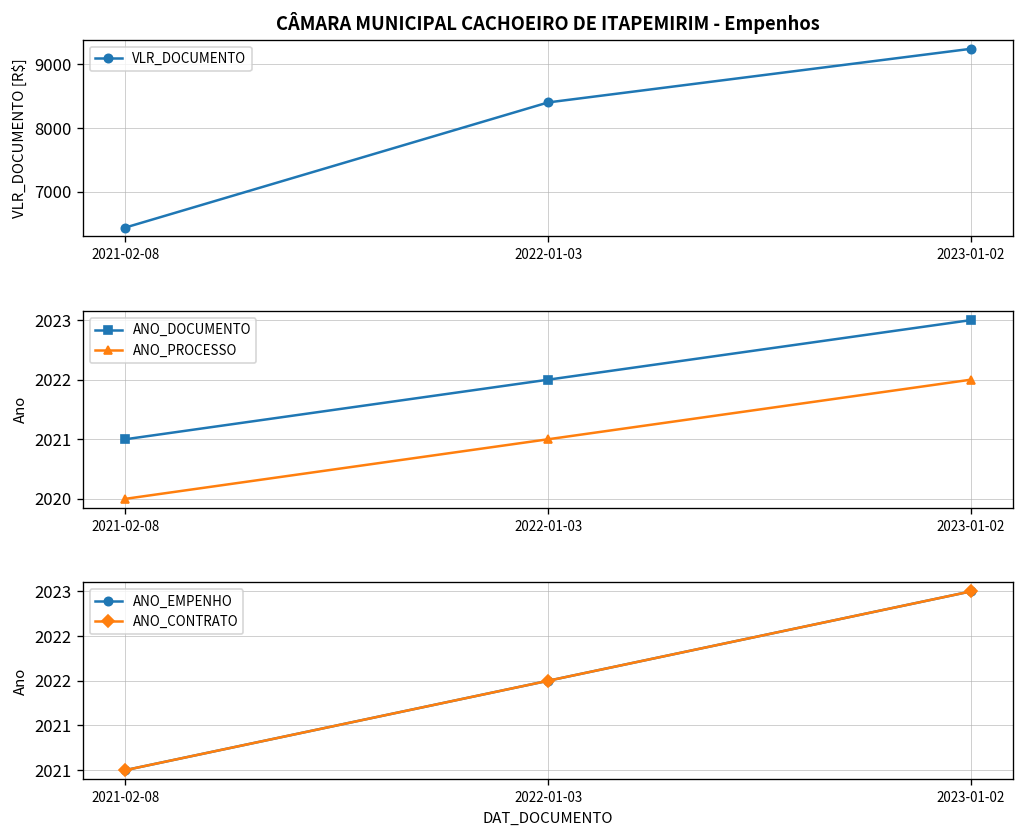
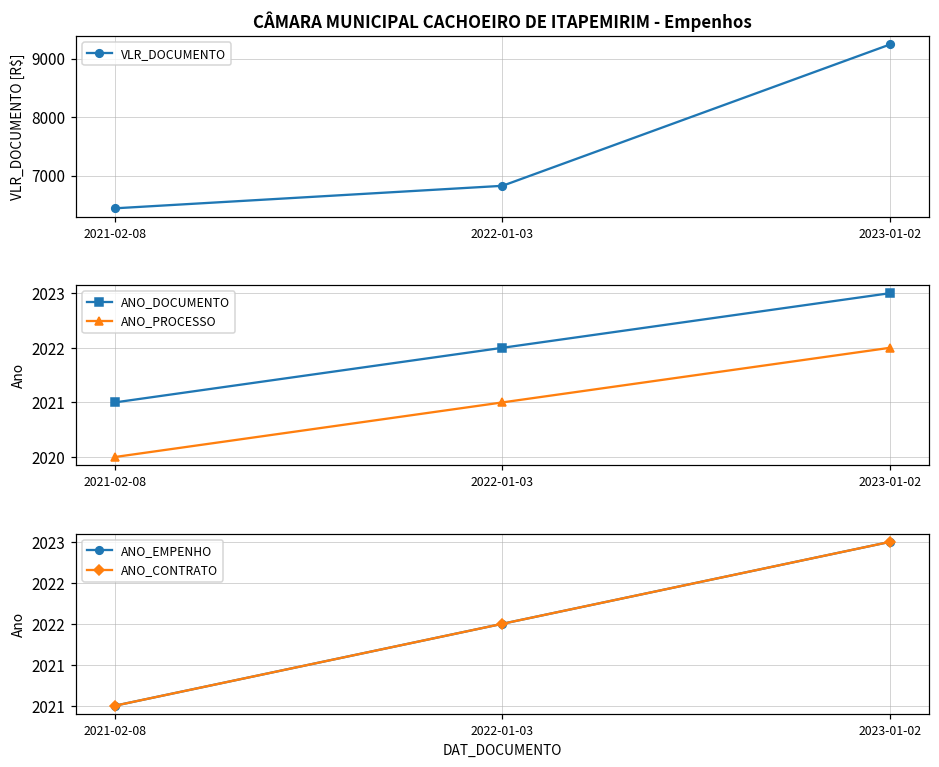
  {
    "CÂMARA MUNICIPAL CACHOEIRO DE ITAPEMIRIM - Empenhos": {
      "2021-02-08": 6400,
-     "2022-01-03": 8400,
+     "2022-01-03": 6800,
      "2023-01-02": 9200
    }
  }
